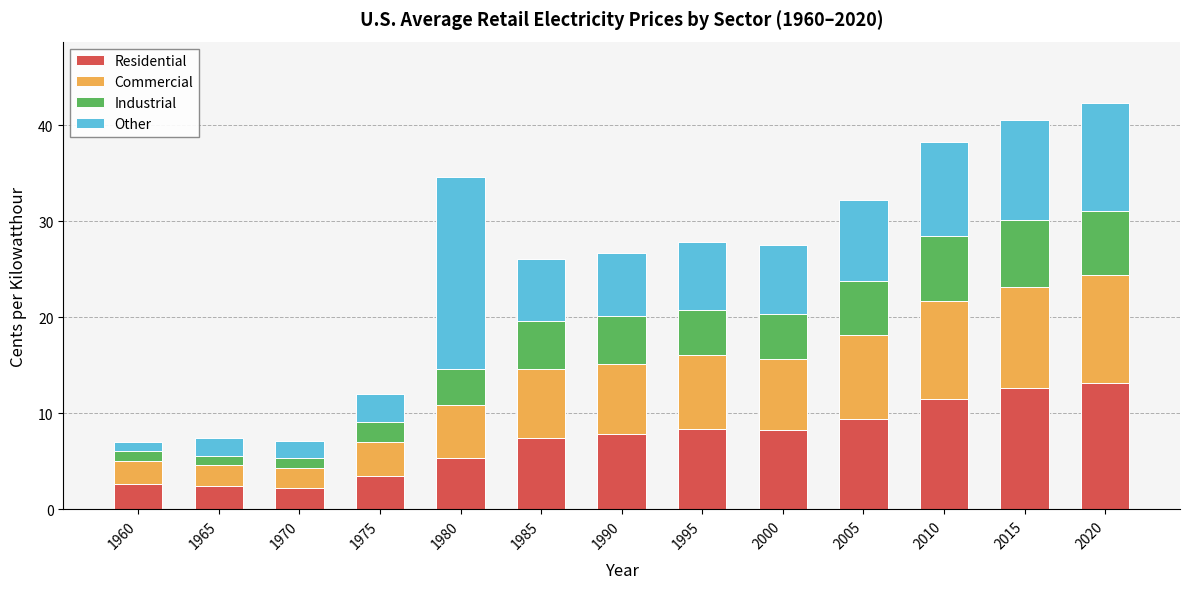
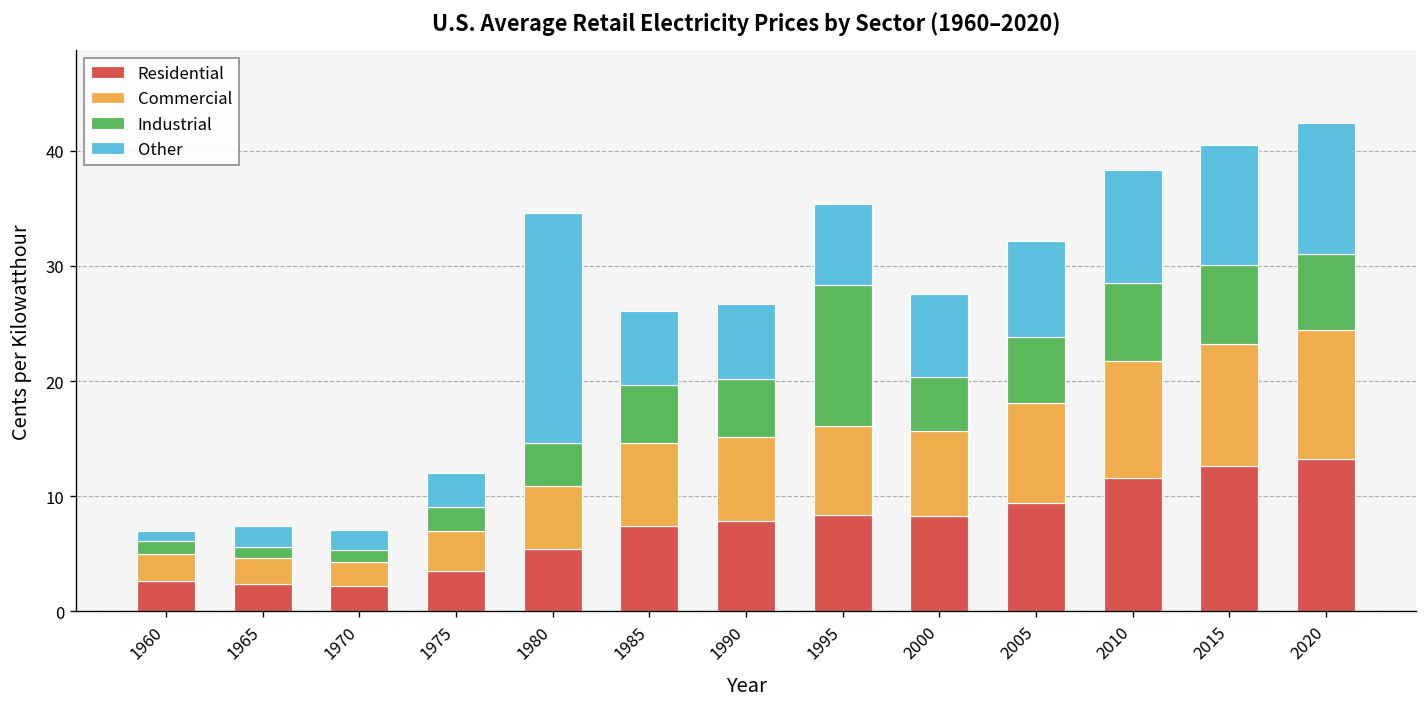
  {
    "Residential": {
      "1960": 3,
      "1965": 2,
      "1970": 2,
      "1975": 4,
      "1980": 5,
      "1985": 7,
      "1990": 8,
      "1995": 8,
      "2000": 8,
      "2005": 9,
      "2010": 12,
      "2015": 13,
      "2020": 13
    },
    "Commercial": {
      "1960": 2,
      "1965": 2,
      "1970": 2,
      "1975": 3,
      "1980": 6,
      "1985": 7,
      "1990": 7,
      "1995": 8,
      "2000": 7,
      "2005": 9,
      "2010": 10,
      "2015": 11,
      "2020": 11
    },
    "Industrial": {
      "1960": 1,
      "1965": 1,
      "1970": 1,
      "1975": 2,
      "1980": 4,
      "1985": 5,
      "1990": 5,
-     "1995": 5,
+     "1995": 12,
      "2000": 5,
      "2005": 6,
      "2010": 7,
      "2015": 7,
      "2020": 7
    },
    "Other": {
      "1960": 1,
      "1965": 2,
      "1970": 2,
      "1975": 3,
      "1980": 20,
      "1985": 6,
      "1990": 7,
      "1995": 7,
      "2000": 7,
      "2005": 8,
      "2010": 10,
      "2015": 10,
      "2020": 11
    }
  }
